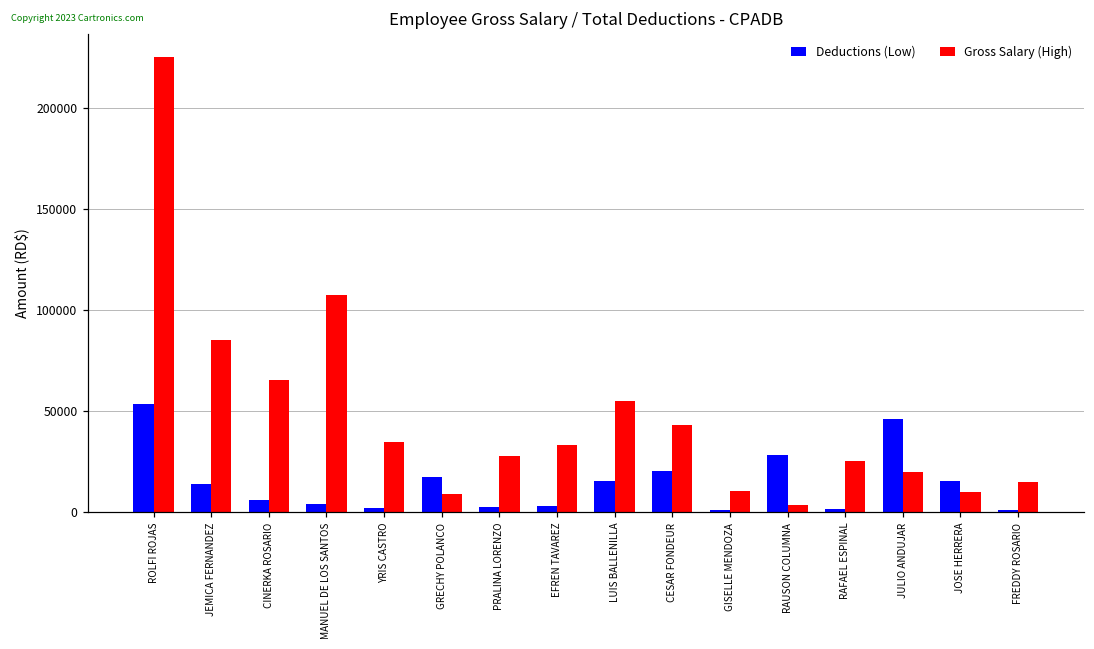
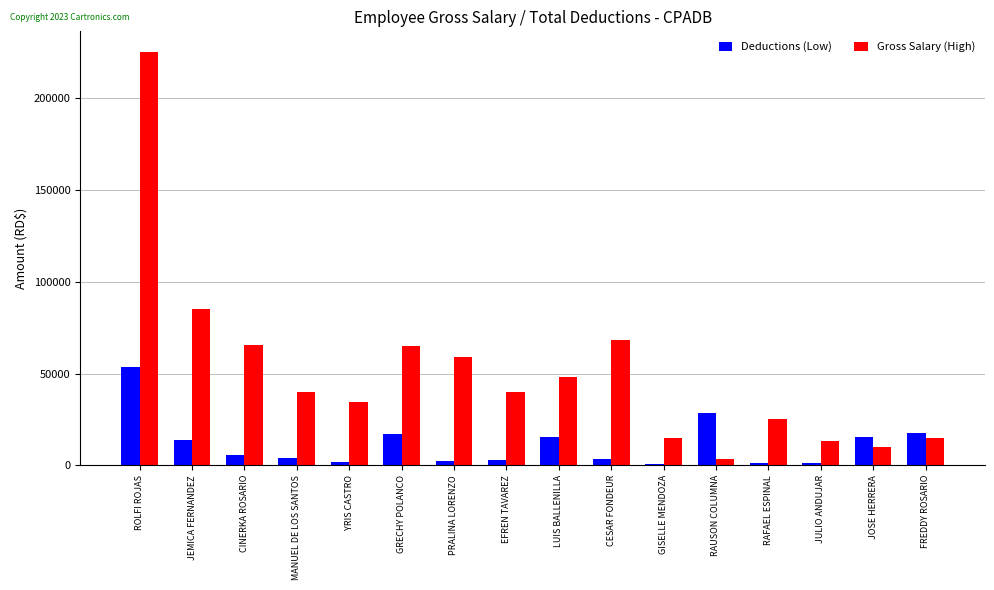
  {
    "Deductions (Low)": {
      "ROLFI ROJAS": 53000,
      "JEMICA FERNANDEZ": 14000,
      "CINERKA ROSARIO": 6000,
      "MANUEL DE LOS SANTOS": 4000,
      "YRIS CASTRO": 2000,
      "GRECHY POLANCO": 17000,
      "PRALINA LORENZO": 2000,
      "EFREN TAVAREZ": 3000,
      "LUIS BALLENILLA": 16000,
-     "CESAR FONDEUR": 20000,
+     "CESAR FONDEUR": 3000,
      "RAUSON COLUMNA": 28000,
      "RAFAEL ESPINAL": 2000,
-     "JULIO ANDUJAR": 46000,
+     "JULIO ANDUJAR": 1000,
      "JOSE HERRERA": 15000,
-     "FREDDY ROSARIO": 1000
+     "FREDDY ROSARIO": 18000
    },
    "Gross Salary (High)": {
      "ROLFI ROJAS": 225000,
      "JEMICA FERNANDEZ": 85000,
      "CINERKA ROSARIO": 65000,
-     "MANUEL DE LOS SANTOS": 107000,
+     "MANUEL DE LOS SANTOS": 40000,
      "YRIS CASTRO": 35000,
-     "GRECHY POLANCO": 9000,
-     "PRALINA LORENZO": 28000,
-     "EFREN TAVAREZ": 33000,
-     "LUIS BALLENILLA": 55000,
-     "CESAR FONDEUR": 43000,
-     "GISELLE MENDOZA": 10000,
+     "GRECHY POLANCO": 65000,
+     "PRALINA LORENZO": 59000,
+     "EFREN TAVAREZ": 40000,
+     "LUIS BALLENILLA": 48000,
+     "CESAR FONDEUR": 68000,
+     "GISELLE MENDOZA": 15000,
      "RAUSON COLUMNA": 3000,
      "RAFAEL ESPINAL": 25000,
-     "JULIO ANDUJAR": 20000,
+     "JULIO ANDUJAR": 13000,
      "JOSE HERRERA": 10000,
      "FREDDY ROSARIO": 15000
    }
  }
